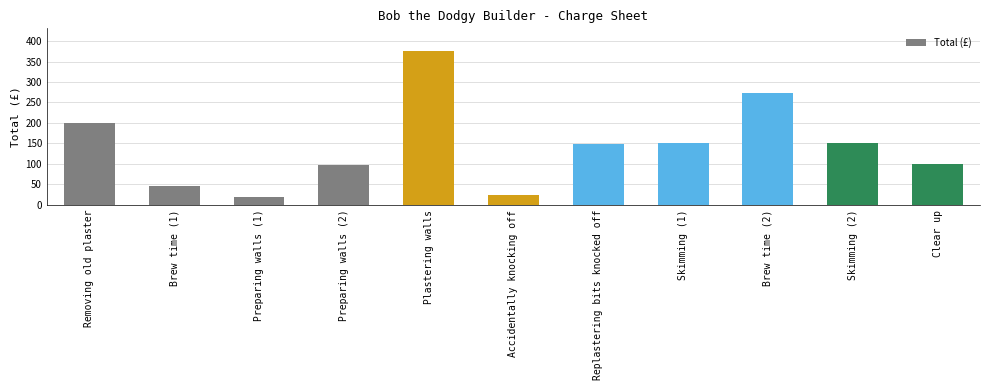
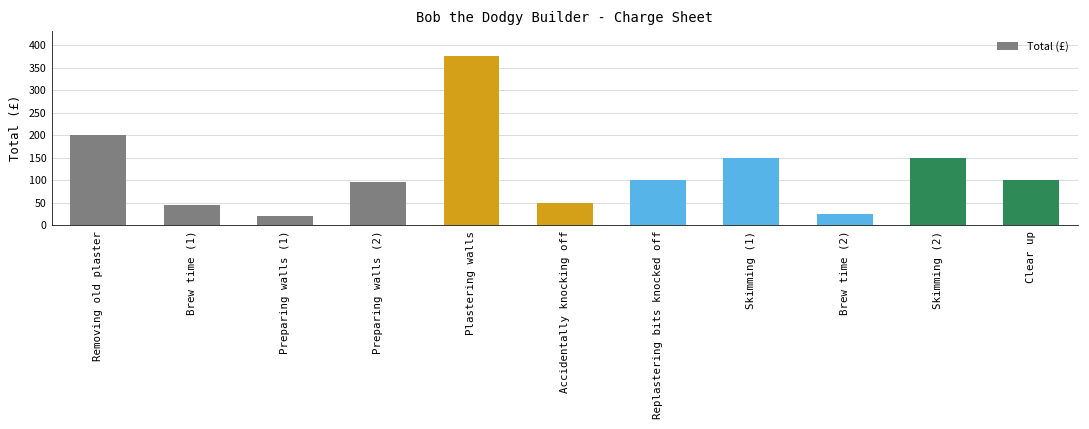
  {
    "Removing old plaster": 200,
    "Brew time (1)": 50,
    "Preparing walls (1)": 20,
    "Preparing walls (2)": 100,
    "Plastering walls": 380,
-   "Accidentally knocking off": 30,
-   "Replastering bits knocked off": 150,
+   "Accidentally knocking off": 50,
+   "Replastering bits knocked off": 100,
    "Skimming (1)": 150,
-   "Brew time (2)": 270,
+   "Brew time (2)": 30,
    "Skimming (2)": 150,
    "Clear up": 100
  }
